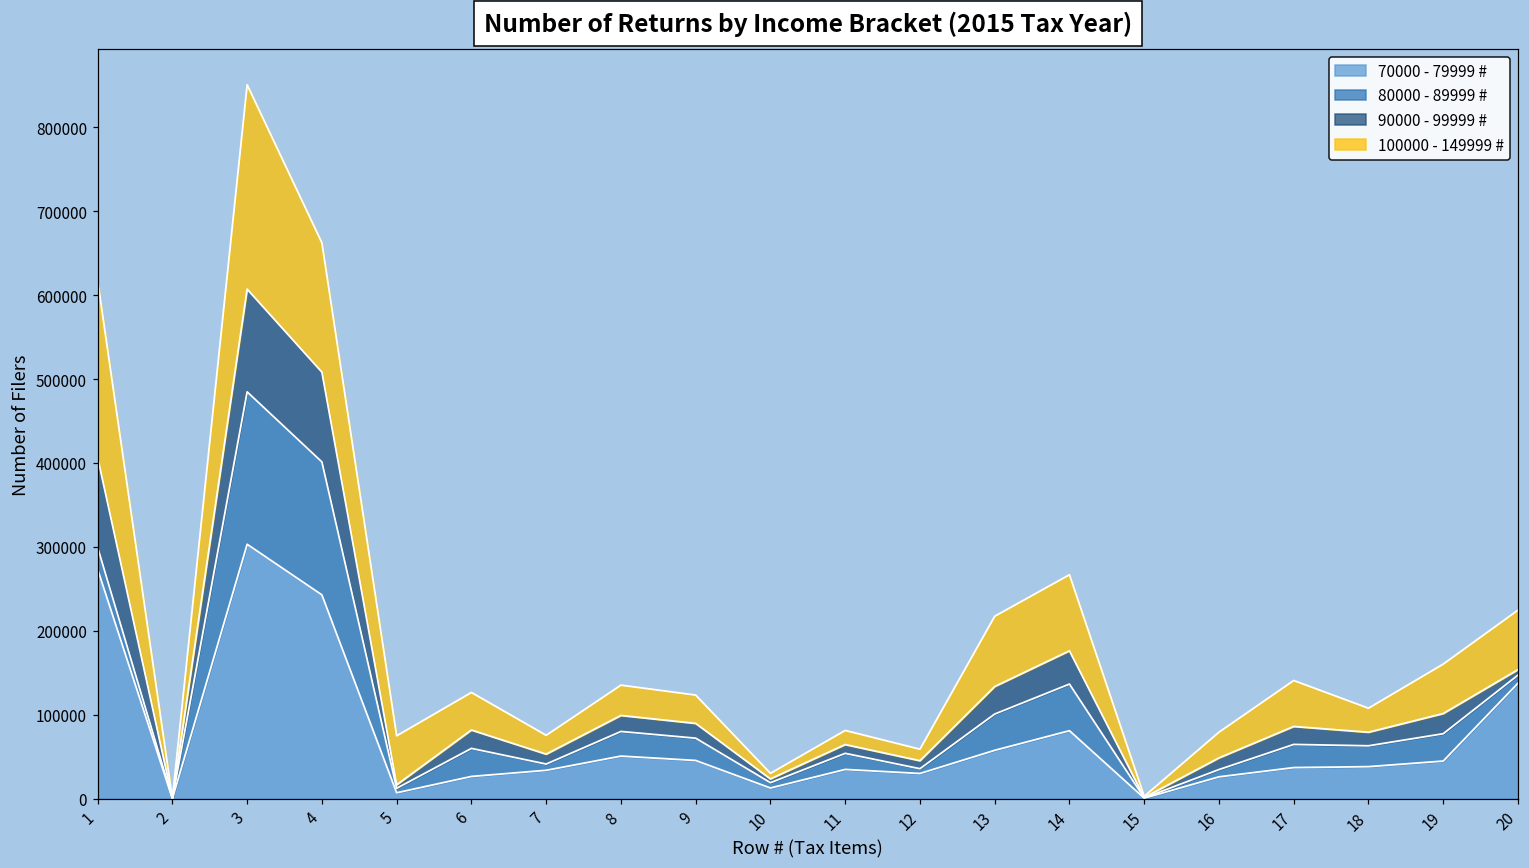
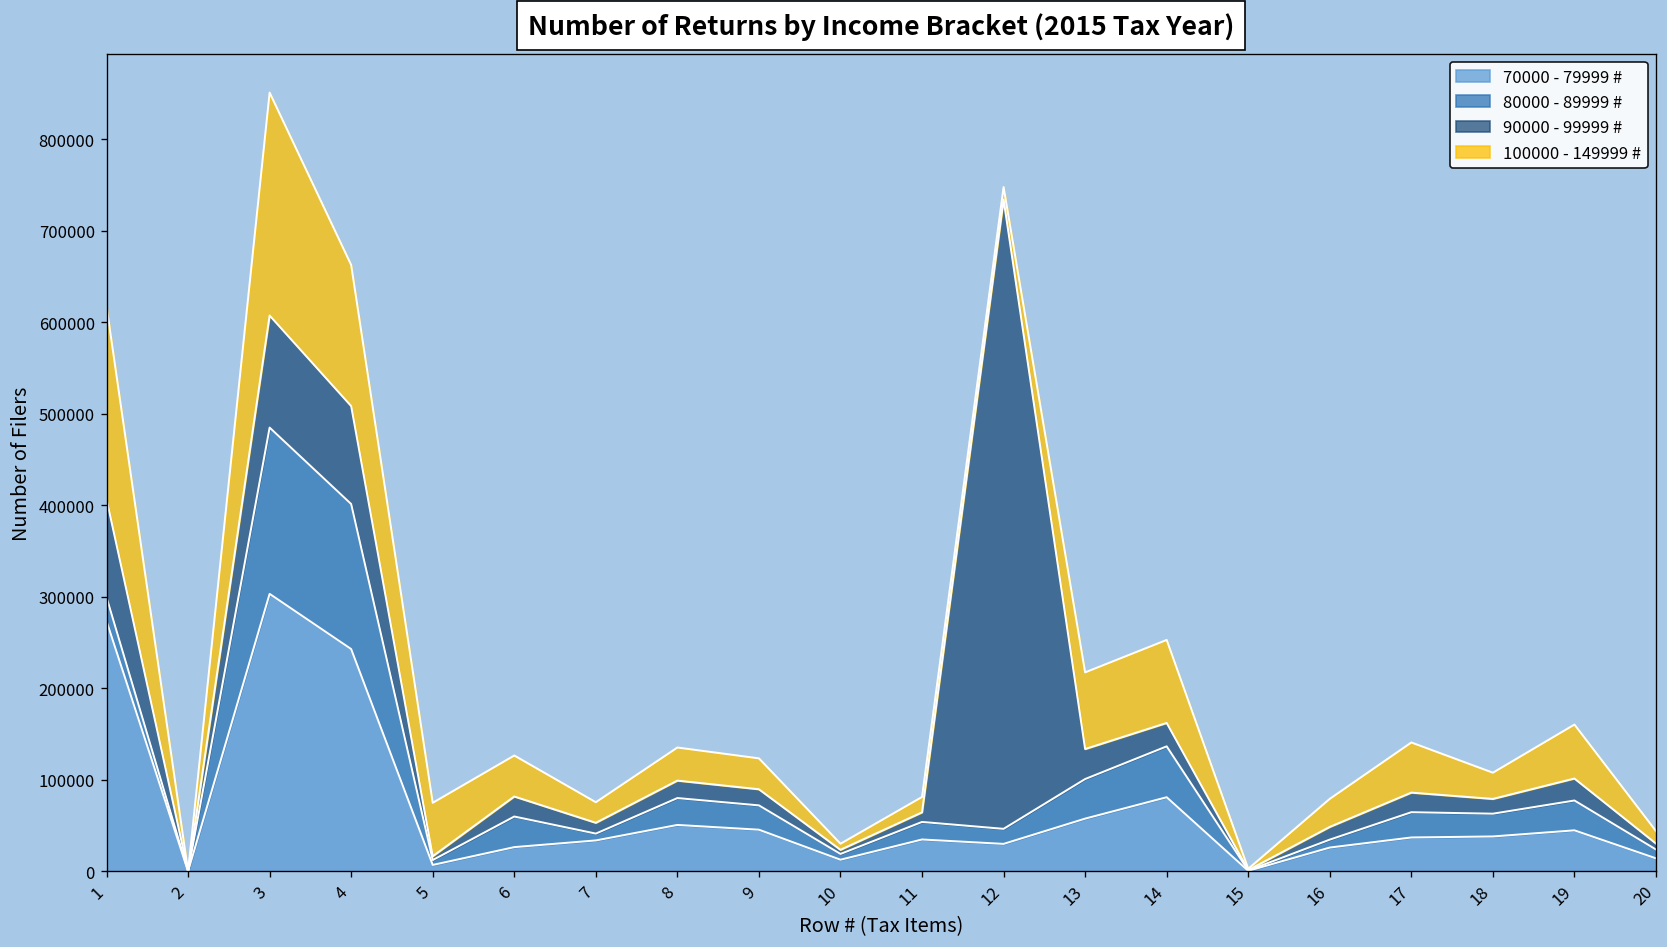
  {
    "70000 - 79999 #": {
      "1": 270000,
      "3": 300000,
      "4": 240000,
      "5": 10000,
      "6": 30000,
      "7": 30000,
      "8": 50000,
      "9": 50000,
      "10": 10000,
      "11": 30000,
      "12": 30000,
      "13": 60000,
      "14": 80000,
      "16": 30000,
      "17": 40000,
      "18": 40000,
      "19": 40000,
-     "20": 140000
+     "20": 10000
    },
    "80000 - 89999 #": {
      "1": 30000,
      "3": 180000,
      "4": 160000,
      "5": 10000,
      "6": 30000,
      "7": 10000,
      "8": 30000,
      "9": 30000,
      "10": 10000,
      "11": 20000,
-     "12": 10000,
+     "12": 20000,
      "13": 40000,
      "14": 60000,
      "16": 10000,
      "17": 30000,
      "18": 20000,
      "19": 30000,
      "20": 10000
    },
    "90000 - 99999 #": {
      "1": 110000,
      "3": 120000,
      "4": 110000,
      "5": 0,
      "6": 20000,
      "7": 10000,
      "8": 20000,
      "9": 20000,
      "10": 0,
      "11": 10000,
-     "12": 10000,
+     "12": 690000,
      "13": 30000,
-     "14": 40000,
+     "14": 30000,
      "16": 10000,
      "17": 20000,
      "18": 20000,
      "19": 20000,
      "20": 10000
    },
    "100000 - 149999 #": {
      "1": 210000,
      "3": 240000,
      "4": 150000,
      "5": 60000,
      "6": 40000,
      "7": 20000,
      "8": 40000,
      "9": 30000,
      "10": 10000,
      "11": 20000,
      "12": 10000,
      "13": 80000,
      "14": 90000,
      "16": 30000,
      "17": 50000,
      "18": 30000,
      "19": 60000,
-     "20": 70000
+     "20": 10000
    }
  }
